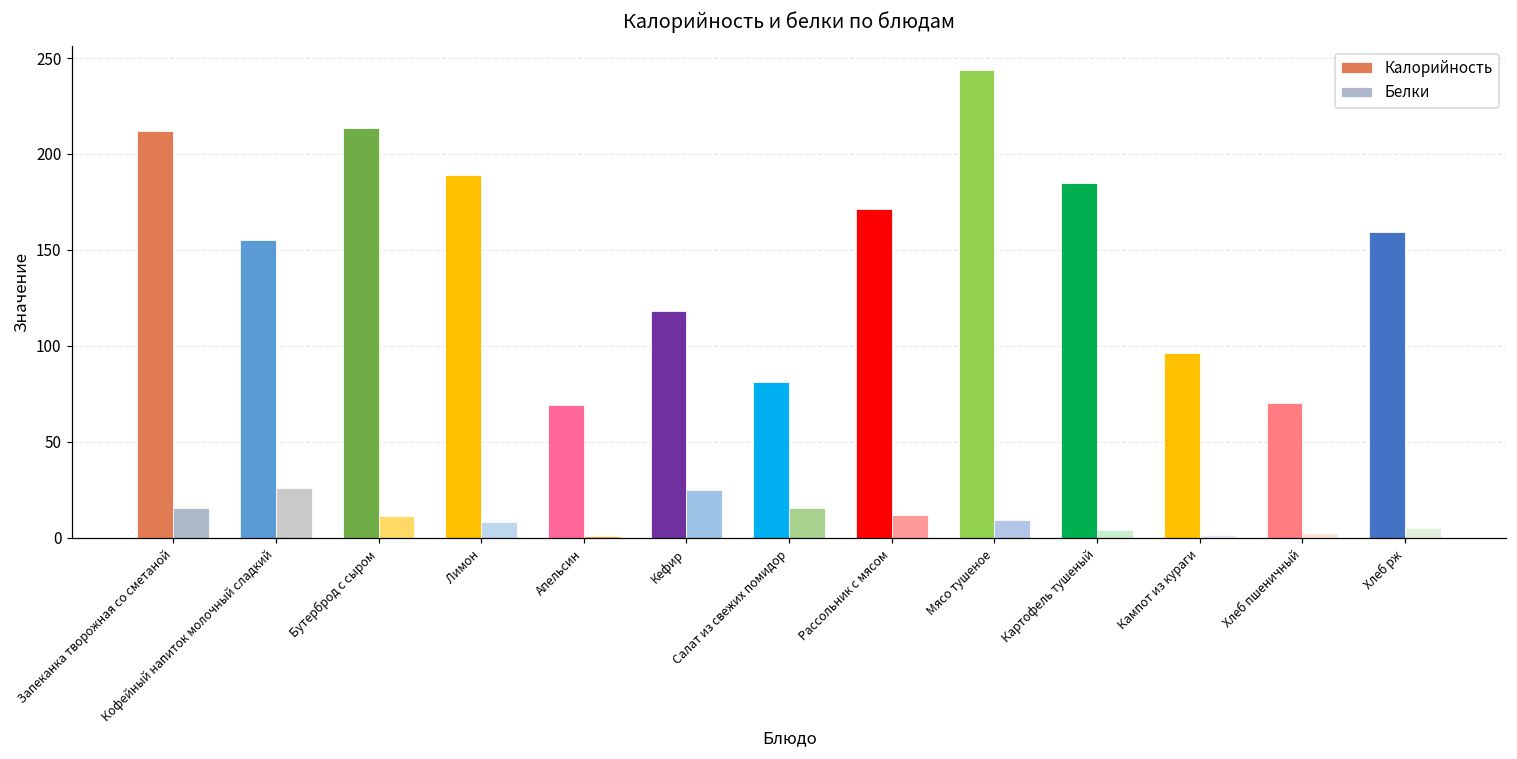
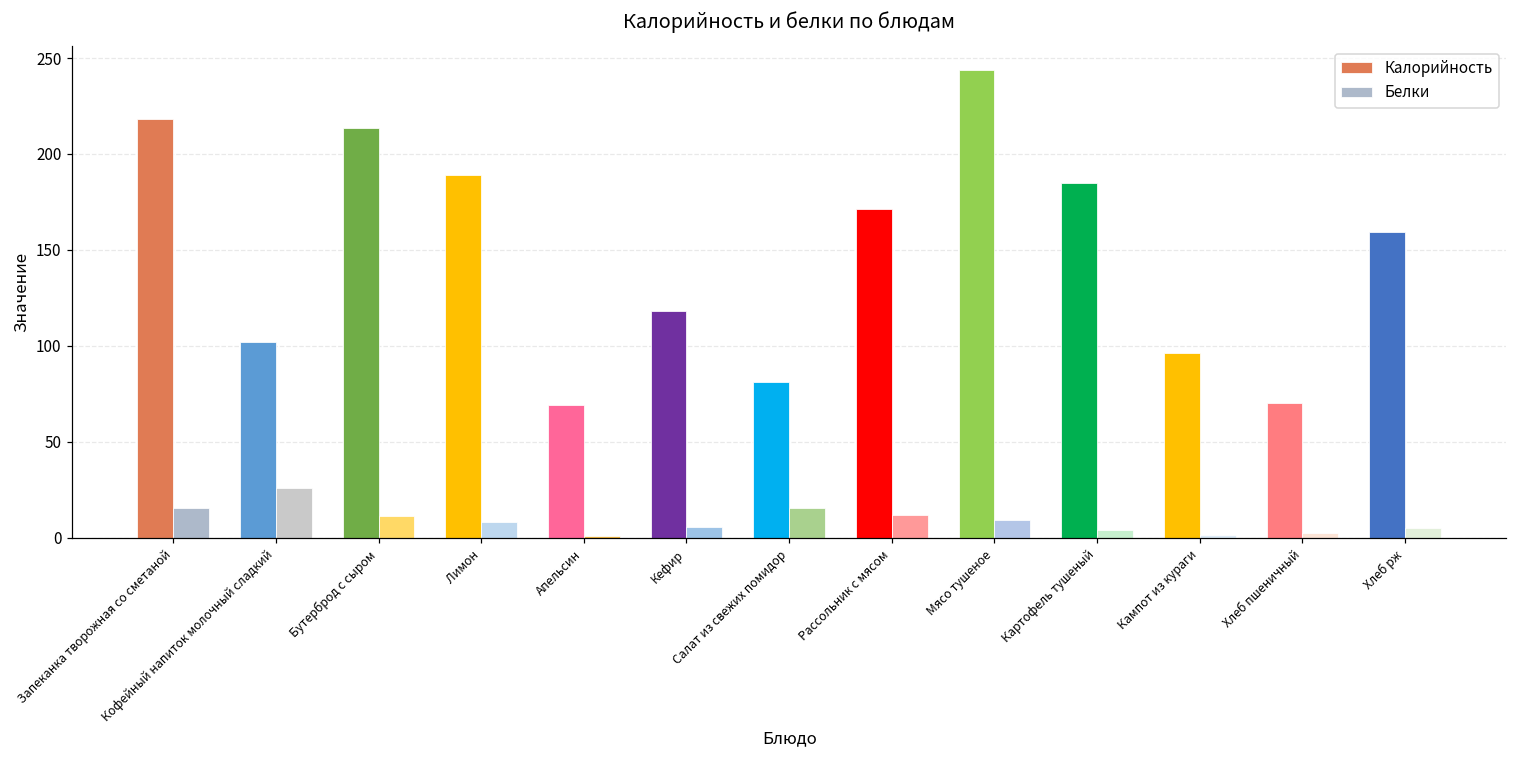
  {
    "Калорийность": {
-     "Запеканка творожная со сметаной": 212,
-     "Кофейный напиток молочный сладкий": 155,
+     "Запеканка творожная со сметаной": 218,
+     "Кофейный напиток молочный сладкий": 102,
      "Бутерброд с сыром": 213,
      "Лимон": 189,
      "Апельсин": 69,
      "Кефир": 118,
      "Салат из свежих помидор": 81,
      "Рассольник с мясом": 171,
      "Мясо тушеное": 244,
      "Картофель тушеный": 185,
      "Кампот из кураги": 96,
      "Хлеб пшеничный": 70,
      "Хлеб рж": 159
    },
    "Белки": {
      "Запеканка творожная со сметаной": 15,
      "Кофейный напиток молочный сладкий": 26,
      "Бутерброд с сыром": 11,
      "Лимон": 8,
-     "Кефир": 25,
+     "Кефир": 6,
      "Салат из свежих помидор": 15,
      "Рассольник с мясом": 12,
      "Мясо тушеное": 9,
      "Картофель тушеный": 4,
      "Хлеб пшеничный": 2,
      "Хлеб рж": 5
    }
  }
